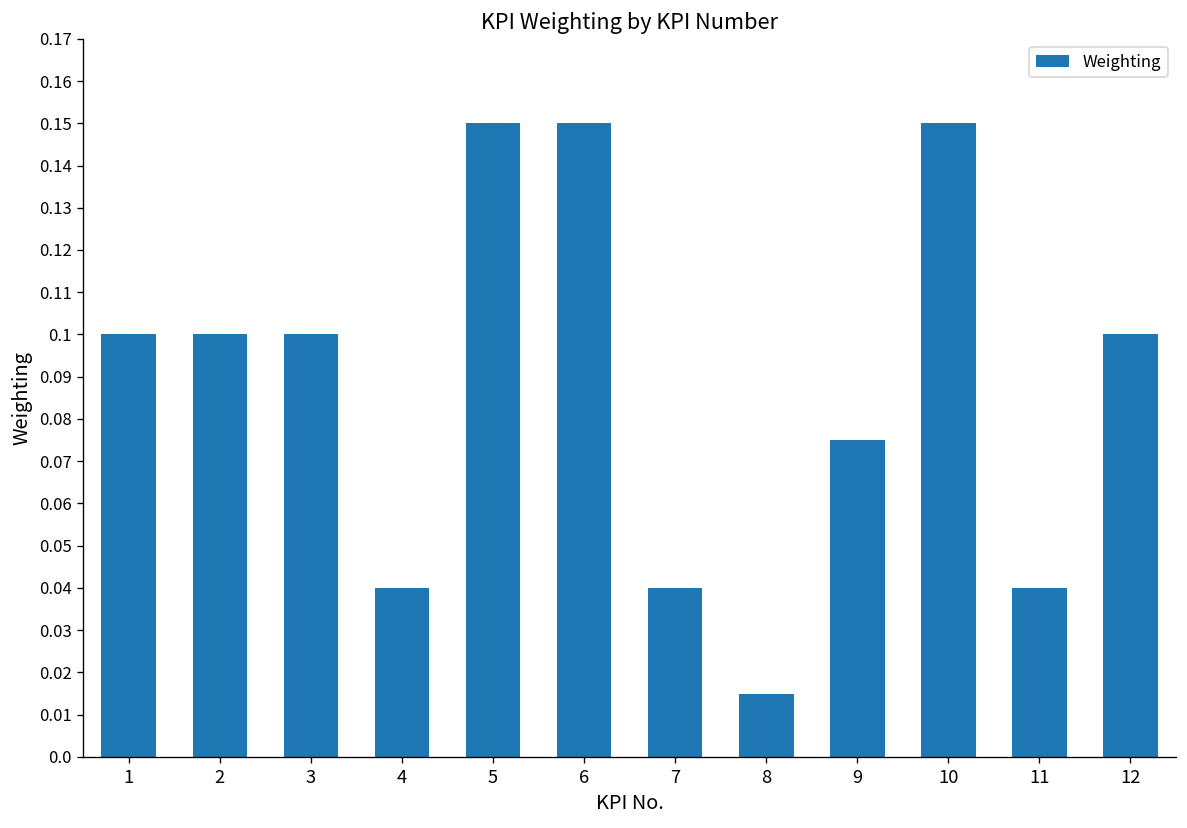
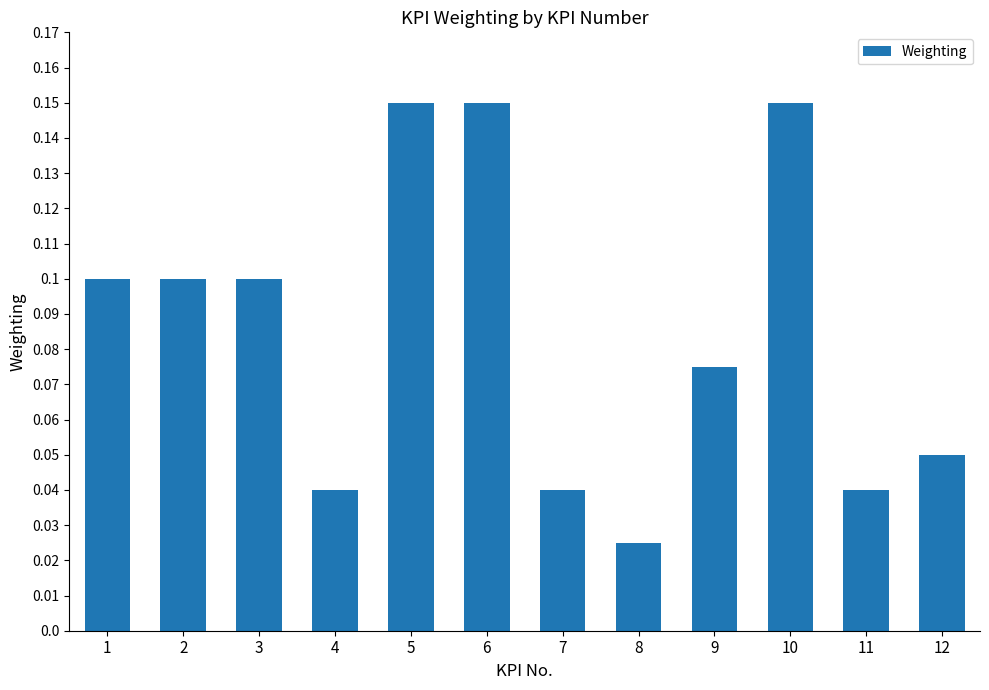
  {
    "1": 0.100,
    "2": 0.100,
    "3": 0.100,
    "4": 0.040,
    "5": 0.150,
    "6": 0.150,
    "7": 0.040,
-   "8": 0.015,
+   "8": 0.025,
    "9": 0.075,
    "10": 0.150,
    "11": 0.040,
-   "12": 0.10
+   "12": 0.05
  }
